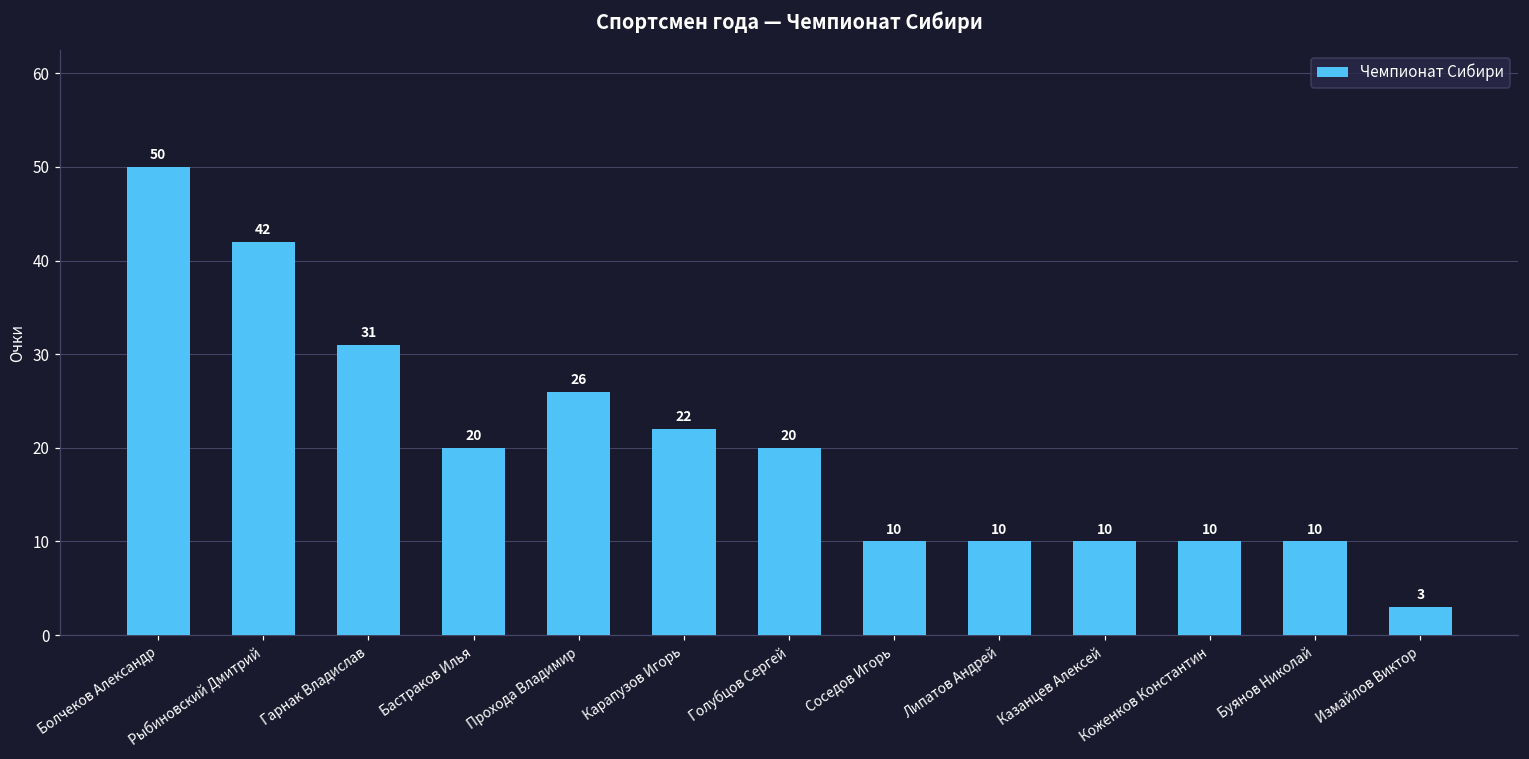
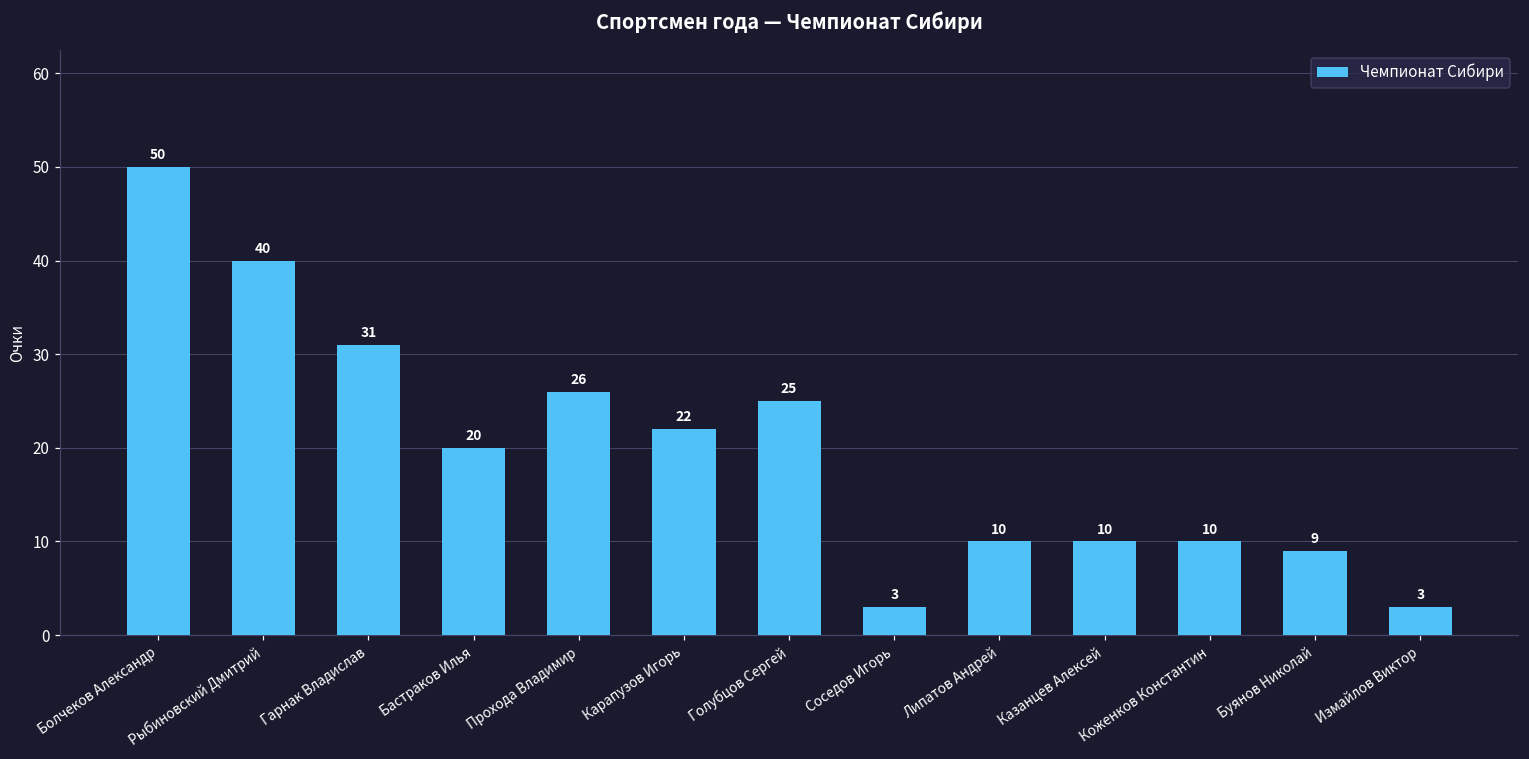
  {
    "Болчеков Александр": 50,
-   "Рыбиновский Дмитрий": 42,
+   "Рыбиновский Дмитрий": 40,
    "Гарнак Владислав": 31,
    "Бастраков Илья": 20,
    "Прохода Владимир": 26,
    "Карапузов Игорь": 22,
-   "Голубцов Сергей": 20,
-   "Соседов Игорь": 10,
+   "Голубцов Сергей": 25,
+   "Соседов Игорь": 3,
    "Липатов Андрей": 10,
    "Казанцев Алексей": 10,
    "Коженков Константин": 10,
-   "Буянов Николай": 10,
+   "Буянов Николай": 9,
    "Измайлов Виктор": 3
  }
